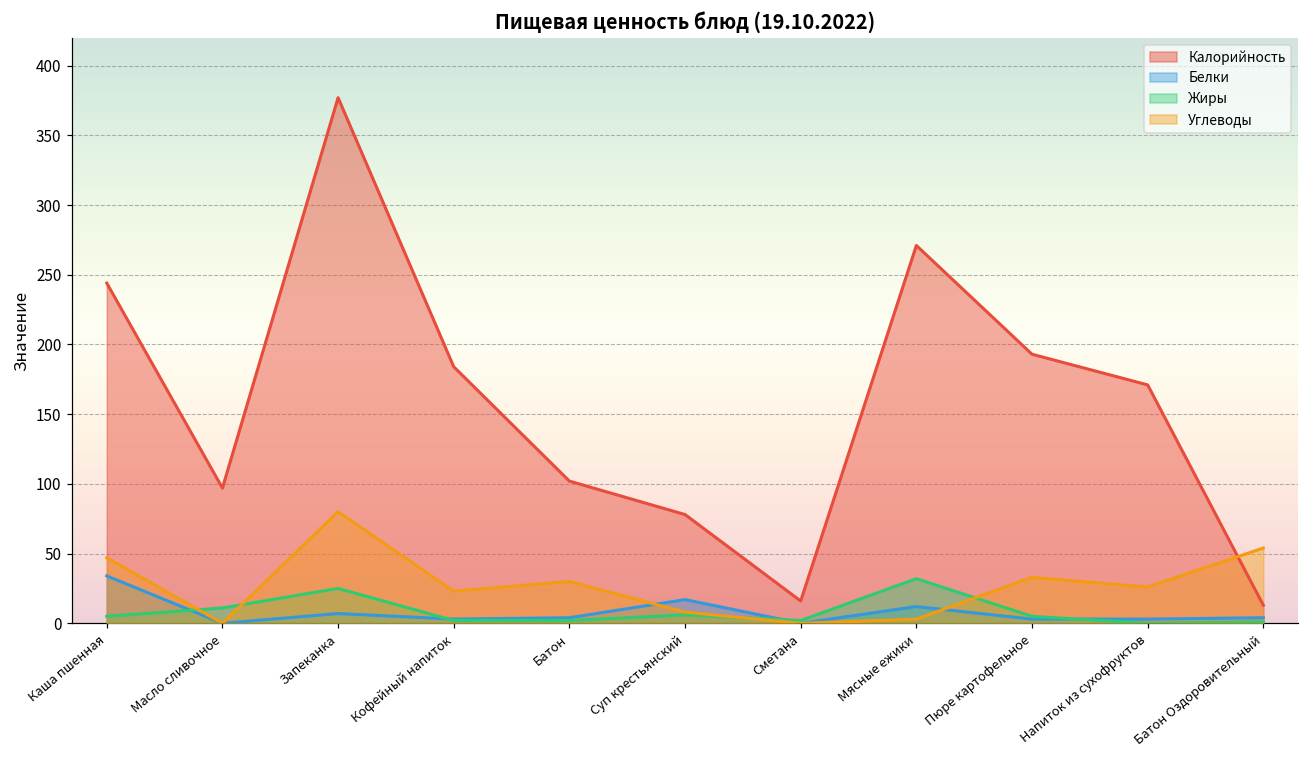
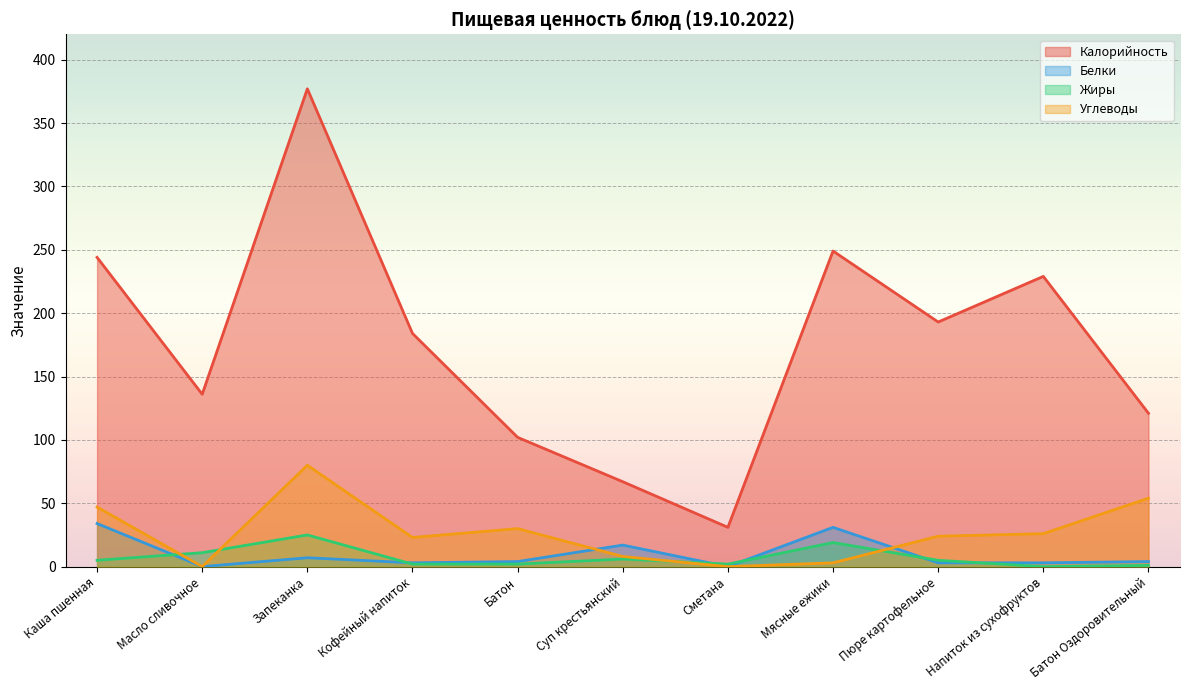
  {
    "Калорийность": {
      "Каша пшенная": 244,
-     "Масло сливочное": 97,
+     "Масло сливочное": 136,
      "Запеканка": 377,
      "Кофейный напиток": 184,
      "Батон": 102,
-     "Суп крестьянский": 78,
-     "Сметана": 16,
-     "Мясные ежики": 271,
+     "Суп крестьянский": 67,
+     "Сметана": 31,
+     "Мясные ежики": 249,
      "Пюре картофельное": 193,
-     "Напиток из сухофруктов": 171,
-     "Батон Оздоровительный": 13
+     "Напиток из сухофруктов": 229,
+     "Батон Оздоровительный": 121
    },
    "Белки": {
      "Каша пшенная": 34,
      "Запеканка": 7,
      "Суп крестьянский": 17,
-     "Мясные ежики": 12,
+     "Мясные ежики": 31,
      "Напиток из сухофруктов": 3,
      "Батон Оздоровительный": 4
    },
    "Жиры": {
      "Каша пшенная": 5,
      "Масло сливочное": 11,
      "Запеканка": 25,
-     "Мясные ежики": 32,
+     "Мясные ежики": 19,
      "Напиток из сухофруктов": 0,
      "Батон Оздоровительный": 1
    },
    "Углеводы": {
      "Каша пшенная": 47,
      "Запеканка": 80,
      "Кофейный напиток": 23,
      "Батон": 30,
      "Мясные ежики": 3,
-     "Пюре картофельное": 33,
+     "Пюре картофельное": 24,
      "Напиток из сухофруктов": 26,
      "Батон Оздоровительный": 54
    }
  }
